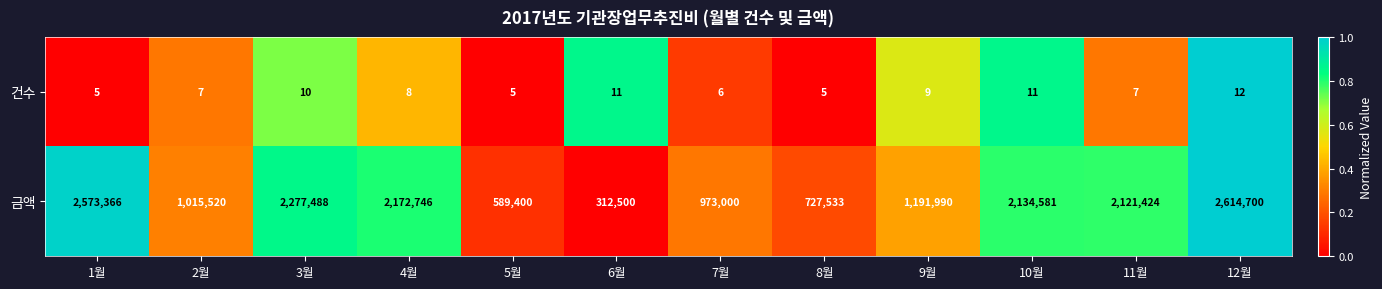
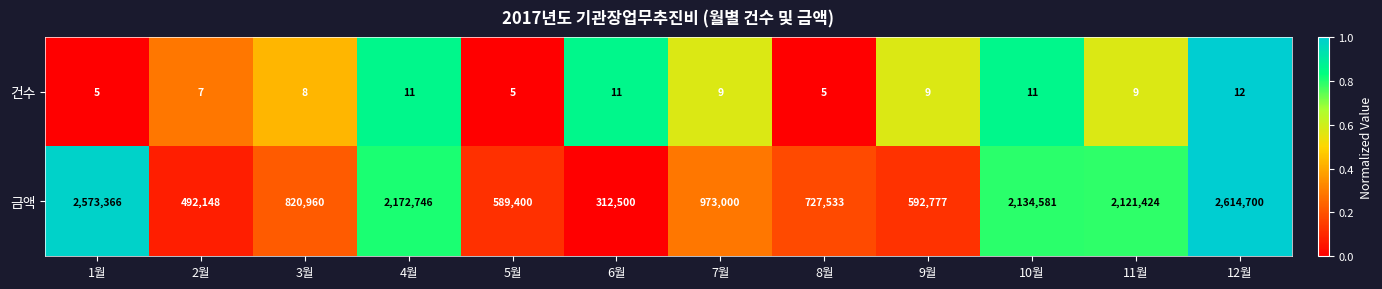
  {
    "건수": {
      "1월": "5",
      "2월": "7",
-     "3월": "10",
-     "4월": "8",
+     "3월": "8",
+     "4월": "11",
      "5월": "5",
      "6월": "11",
-     "7월": "6",
+     "7월": "9",
      "8월": "5",
      "9월": "9",
      "10월": "11",
-     "11월": "7",
+     "11월": "9",
      "12월": "12"
    },
    "금액": {
      "1월": "2,573,366",
-     "2월": "1,015,520",
-     "3월": "2,277,488",
+     "2월": "492,148",
+     "3월": "820,960",
      "4월": "2,172,746",
      "5월": "589,400",
      "6월": "312,500",
      "7월": "973,000",
      "8월": "727,533",
-     "9월": "1,191,990",
+     "9월": "592,777",
      "10월": "2,134,581",
      "11월": "2,121,424",
      "12월": "2,614,700"
    }
  }
